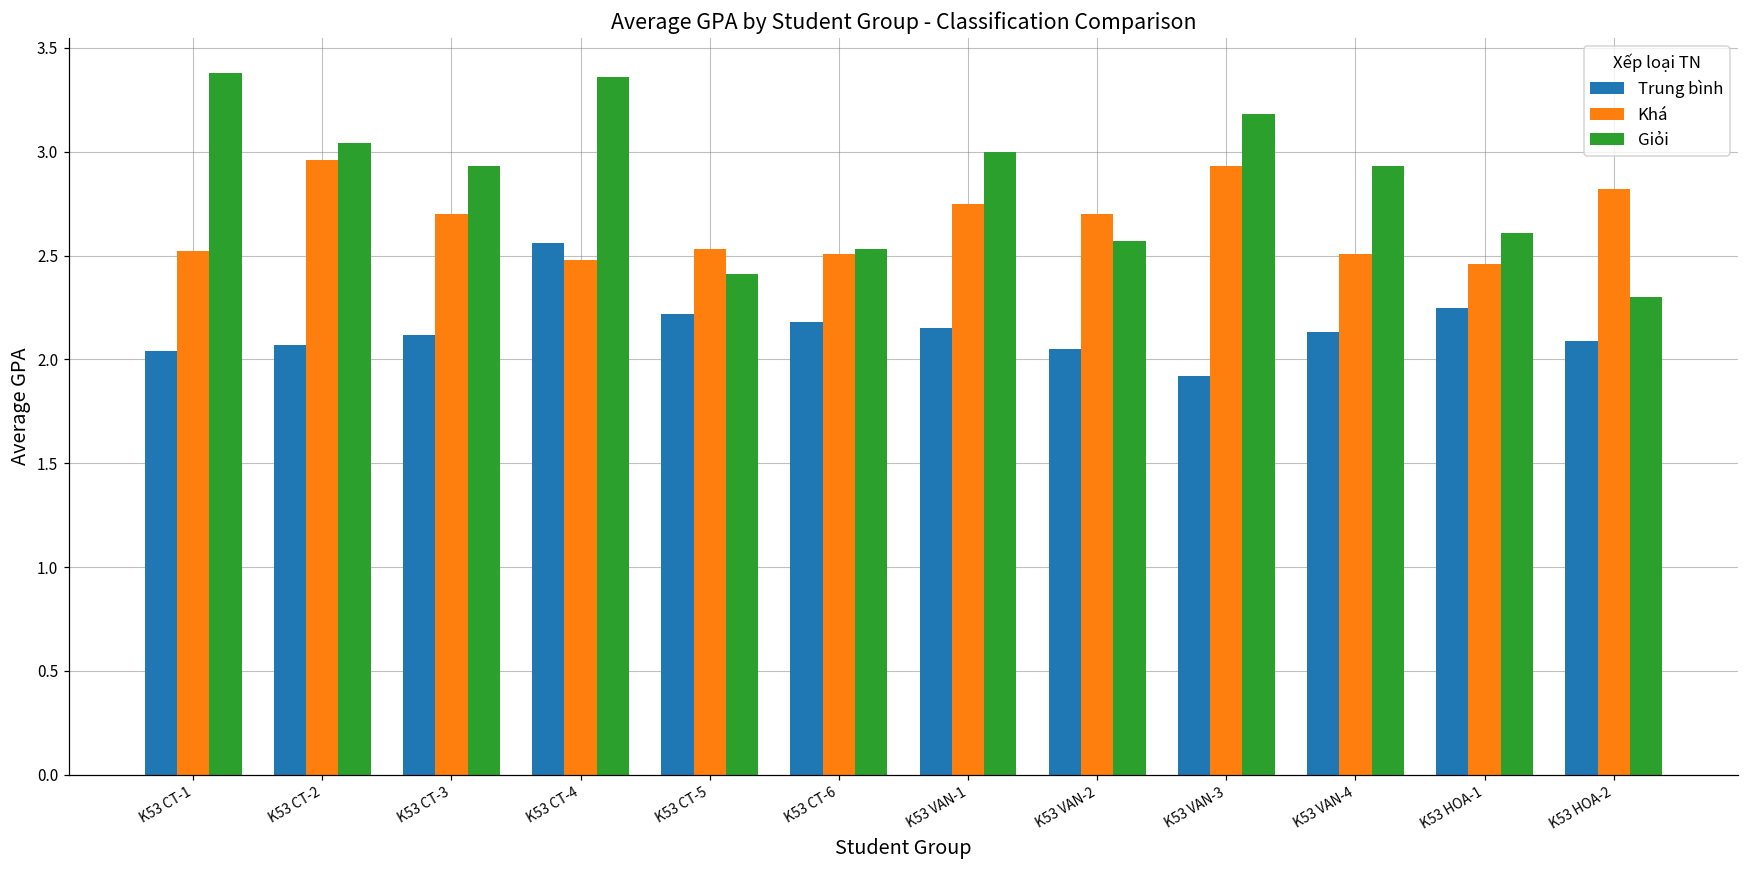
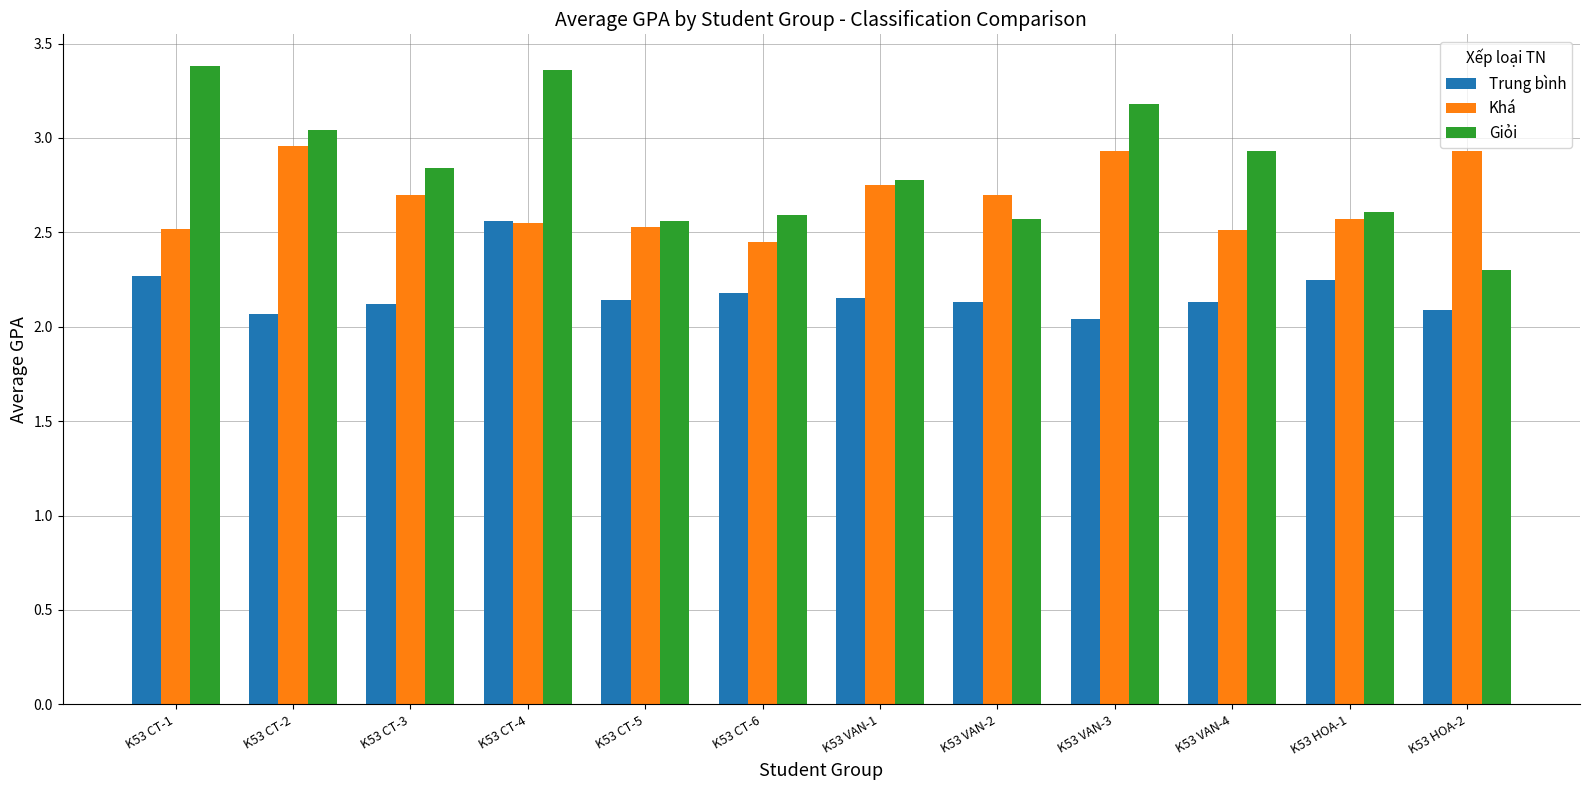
  {
    "Trung bình": {
-     "K53 CT-1": 2.04,
+     "K53 CT-1": 2.27,
      "K53 CT-2": 2.07,
      "K53 CT-3": 2.12,
      "K53 CT-4": 2.56,
-     "K53 CT-5": 2.22,
+     "K53 CT-5": 2.14,
      "K53 CT-6": 2.18,
      "K53 VAN-1": 2.15,
-     "K53 VAN-2": 2.05,
-     "K53 VAN-3": 1.92,
+     "K53 VAN-2": 2.13,
+     "K53 VAN-3": 2.04,
      "K53 VAN-4": 2.13,
      "K53 HOA-1": 2.25,
      "K53 HOA-2": 2.09
    },
    "Khá": {
      "K53 CT-1": 2.52,
      "K53 CT-2": 2.96,
      "K53 CT-3": 2.70,
-     "K53 CT-4": 2.48,
+     "K53 CT-4": 2.55,
      "K53 CT-5": 2.53,
-     "K53 CT-6": 2.51,
+     "K53 CT-6": 2.45,
      "K53 VAN-1": 2.75,
      "K53 VAN-2": 2.70,
      "K53 VAN-3": 2.93,
      "K53 VAN-4": 2.51,
-     "K53 HOA-1": 2.46,
-     "K53 HOA-2": 2.82
+     "K53 HOA-1": 2.57,
+     "K53 HOA-2": 2.93
    },
    "Giỏi": {
      "K53 CT-1": 3.38,
      "K53 CT-2": 3.04,
-     "K53 CT-3": 2.93,
+     "K53 CT-3": 2.84,
      "K53 CT-4": 3.36,
-     "K53 CT-5": 2.41,
-     "K53 CT-6": 2.53,
-     "K53 VAN-1": 3.00,
+     "K53 CT-5": 2.56,
+     "K53 CT-6": 2.59,
+     "K53 VAN-1": 2.78,
      "K53 VAN-2": 2.57,
      "K53 VAN-3": 3.18,
      "K53 VAN-4": 2.93,
      "K53 HOA-1": 2.61,
      "K53 HOA-2": 2.30
    }
  }
